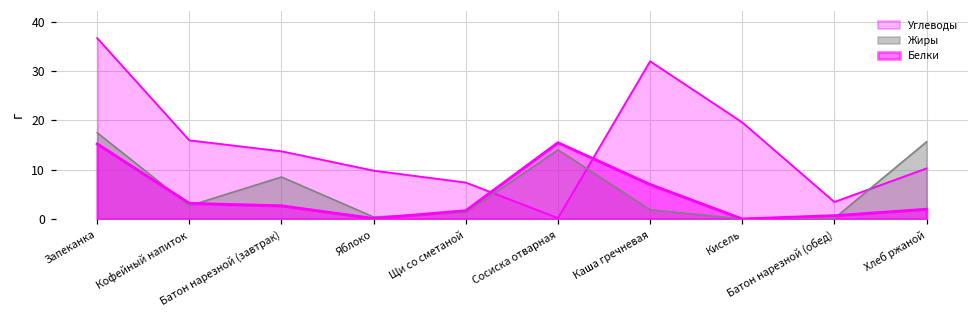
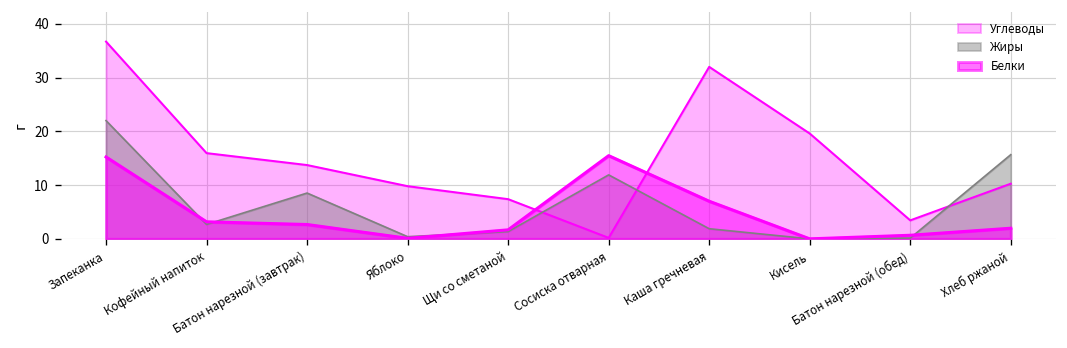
  {
    "Жиры": {
-     "Запеканка": 18,
+     "Запеканка": 22,
      "Батон нарезной (завтрак)": 9,
-     "Сосиска отварная": 14,
+     "Сосиска отварная": 12,
      "Каша гречневая": 2,
      "Хлеб ржаной": 16
    }
  }
